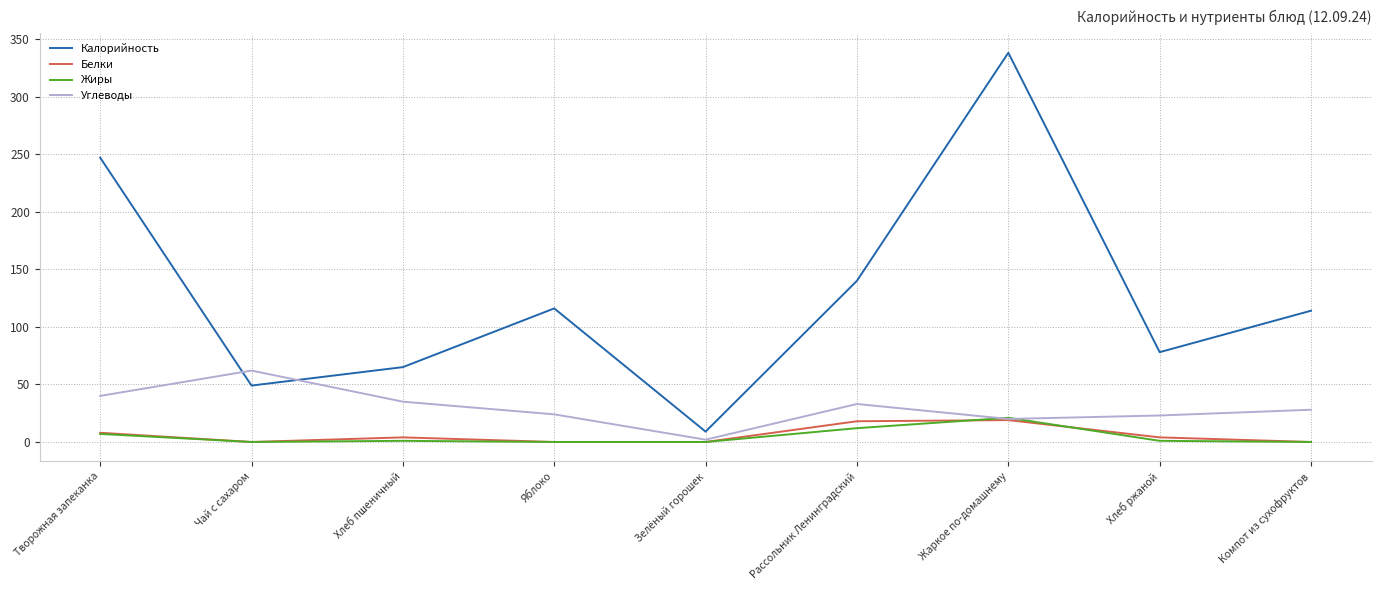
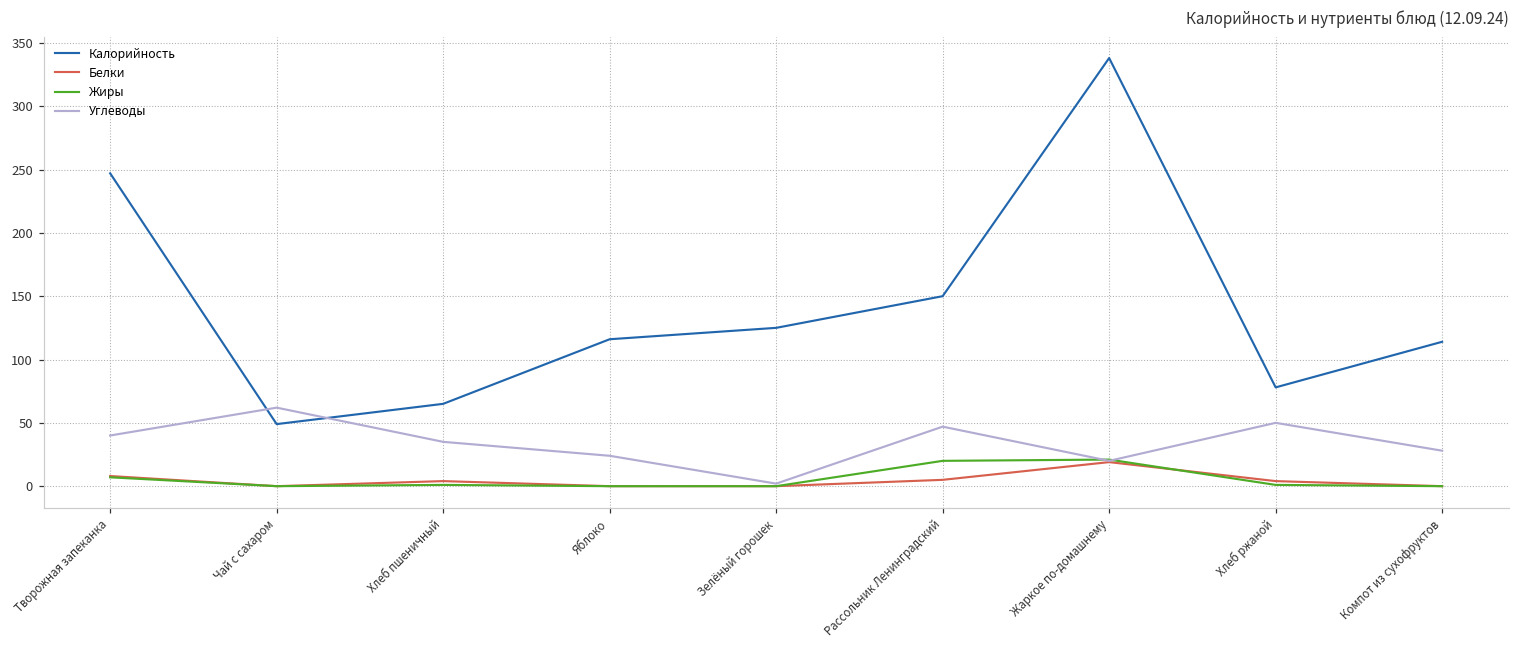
  {
    "Калорийность": {
      "Творожная запеканка": 247,
      "Чай с сахаром": 49,
      "Хлеб пшеничный": 65,
      "Яблоко": 116,
-     "Зелёный горошек": 9,
-     "Рассольник Ленинградский": 140,
+     "Зелёный горошек": 125,
+     "Рассольник Ленинградский": 150,
      "Жаркое по-домашнему": 338,
      "Хлеб ржаной": 78,
      "Компот из сухофруктов": 114
    },
    "Белки": {
      "Хлеб пшеничный": 4,
-     "Рассольник Ленинградский": 18,
+     "Рассольник Ленинградский": 5,
      "Хлеб ржаной": 4
    },
    "Жиры": {
      "Хлеб пшеничный": 1,
-     "Рассольник Ленинградский": 12,
+     "Рассольник Ленинградский": 20,
      "Хлеб ржаной": 1
    },
    "Углеводы": {
      "Творожная запеканка": 40,
      "Чай с сахаром": 62,
      "Хлеб пшеничный": 35,
      "Яблоко": 24,
-     "Рассольник Ленинградский": 33,
-     "Хлеб ржаной": 23,
+     "Рассольник Ленинградский": 47,
+     "Хлеб ржаной": 50,
      "Компот из сухофруктов": 28
    }
  }
